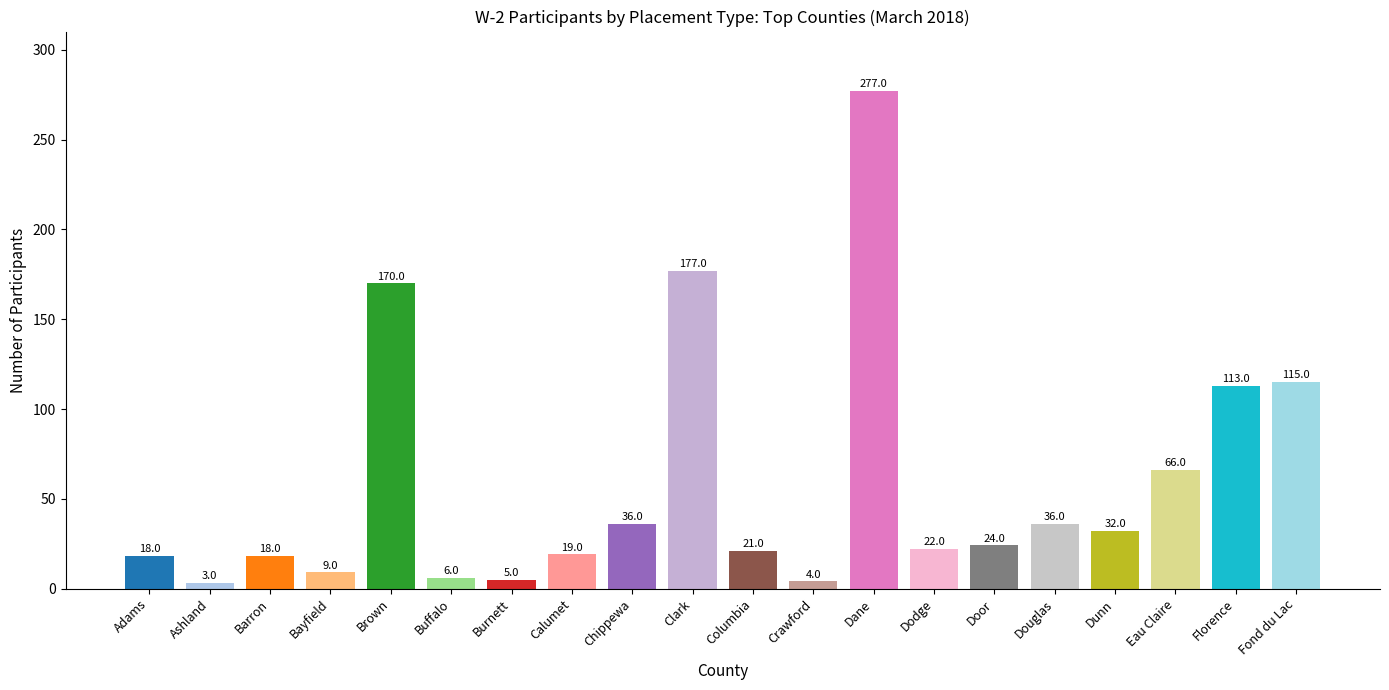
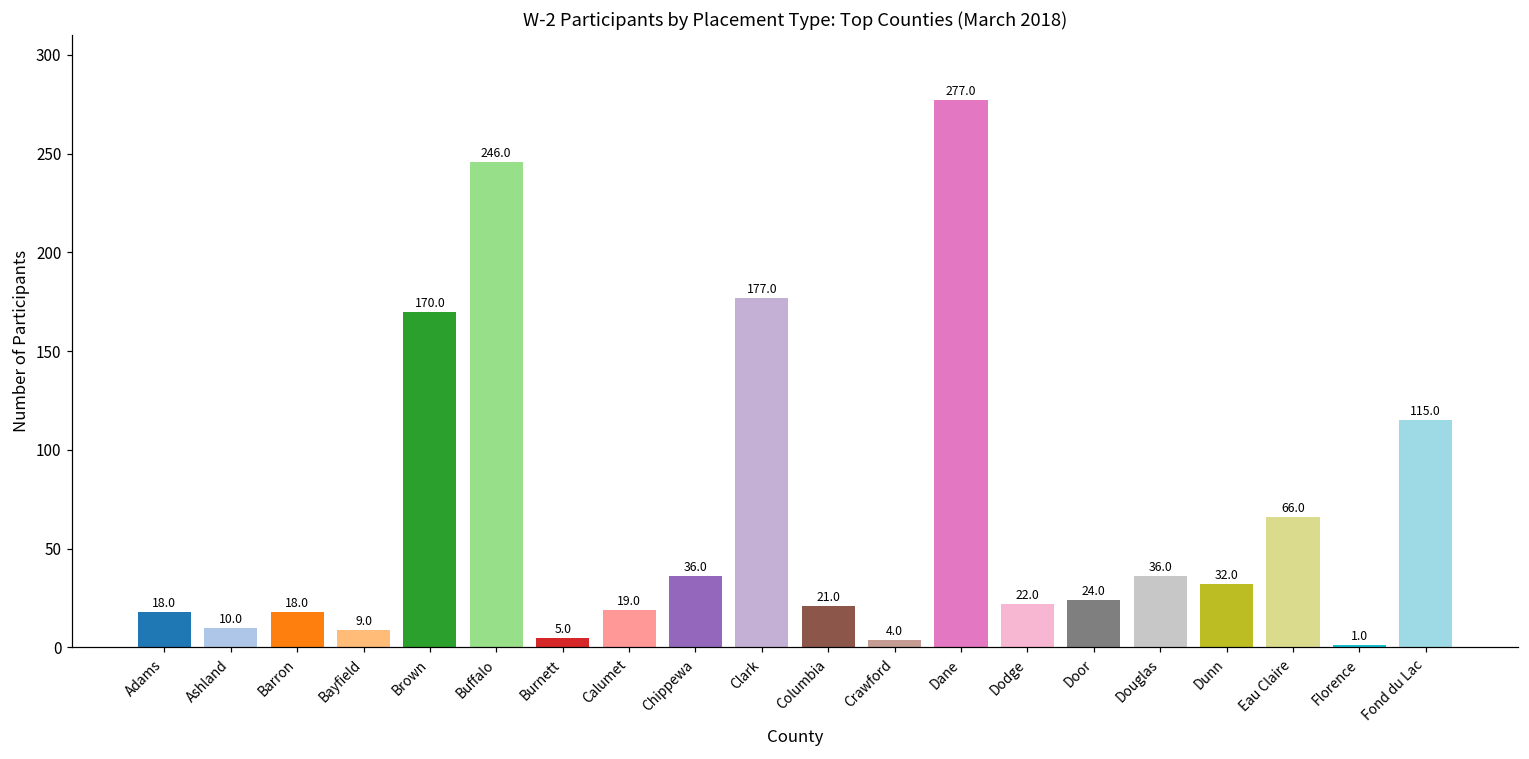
  {
    "Adams": 18.0,
-   "Ashland": 3.0,
+   "Ashland": 10.0,
    "Barron": 18.0,
    "Bayfield": 9.0,
    "Brown": 170.0,
-   "Buffalo": 6.0,
+   "Buffalo": 246.0,
    "Burnett": 5.0,
    "Calumet": 19.0,
    "Chippewa": 36.0,
    "Clark": 177.0,
    "Columbia": 21.0,
    "Crawford": 4.0,
    "Dane": 277.0,
    "Dodge": 22.0,
    "Door": 24.0,
    "Douglas": 36.0,
    "Dunn": 32.0,
    "Eau Claire": 66.0,
-   "Florence": 113.0,
+   "Florence": 1.0,
    "Fond du Lac": 115.0
  }
